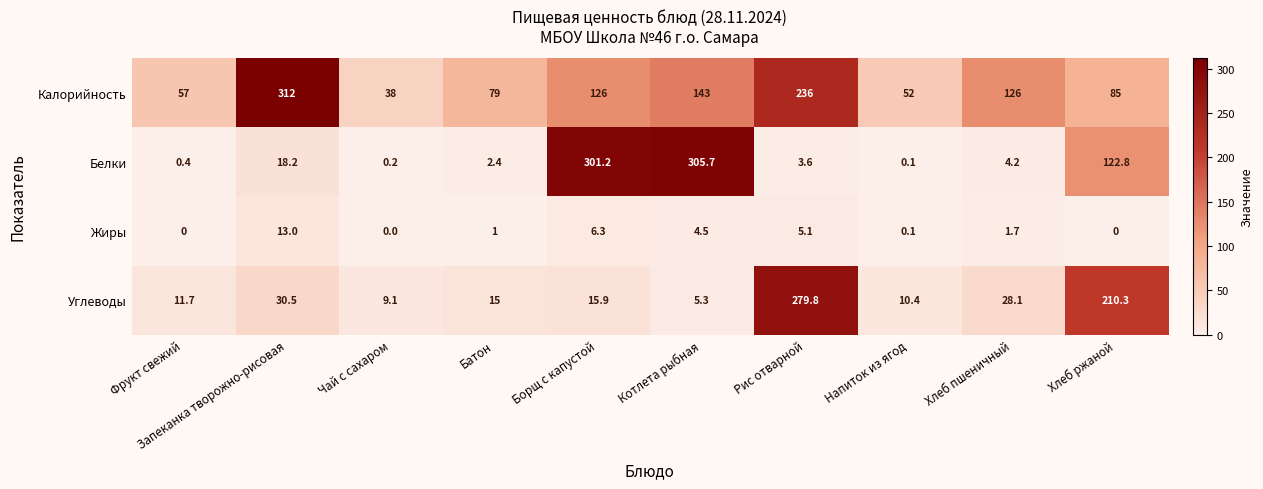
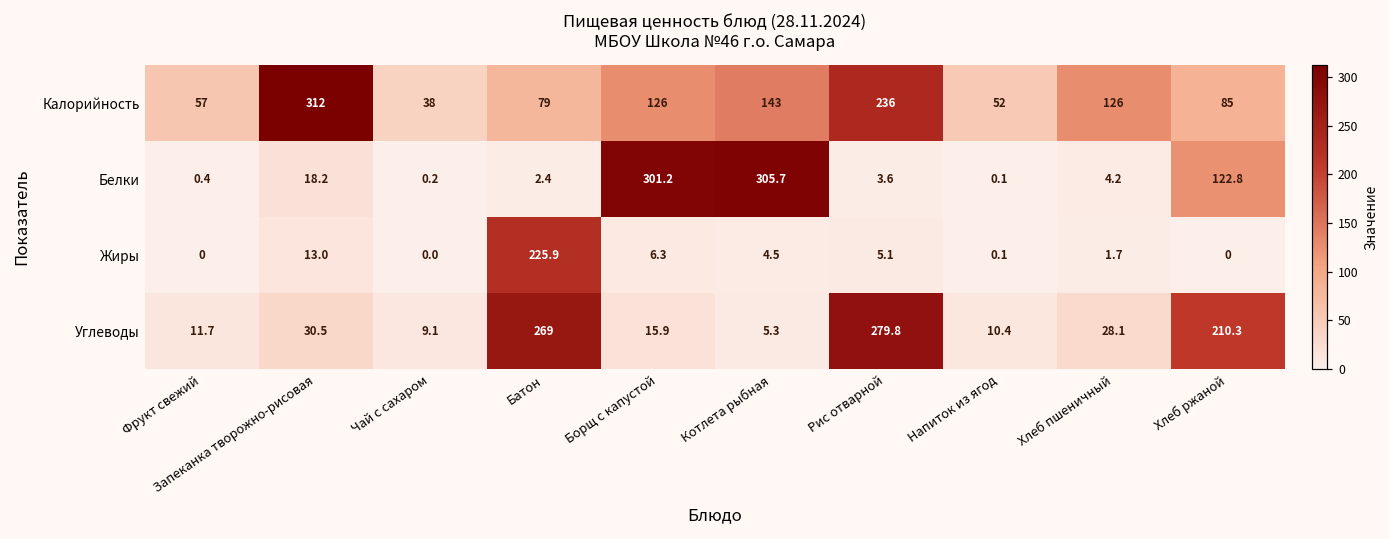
  {
    "Калорийность": {
      "Фрукт свежий": 57,
      "Запеканка творожно-рисовая": 312,
      "Чай с сахаром": 38,
      "Батон": 79,
      "Борщ с капустой": 126,
      "Котлета рыбная": 143,
      "Рис отварной": 236,
      "Напиток из ягод": 52,
      "Хлеб пшеничный": 126,
      "Хлеб ржаной": 85
    },
    "Белки": {
      "Фрукт свежий": 0.4,
      "Запеканка творожно-рисовая": 18.2,
      "Чай с сахаром": 0.2,
      "Батон": 2.4,
      "Борщ с капустой": 301.2,
      "Котлета рыбная": 305.7,
      "Рис отварной": 3.6,
      "Напиток из ягод": 0.1,
      "Хлеб пшеничный": 4.2,
      "Хлеб ржаной": 122.8
    },
    "Жиры": {
      "Фрукт свежий": 0,
      "Запеканка творожно-рисовая": 13.0,
      "Чай с сахаром": 0.0,
-     "Батон": 1,
+     "Батон": 225.9,
      "Борщ с капустой": 6.3,
      "Котлета рыбная": 4.5,
      "Рис отварной": 5.1,
      "Напиток из ягод": 0.1,
      "Хлеб пшеничный": 1.7,
      "Хлеб ржаной": 0
    },
    "Углеводы": {
      "Фрукт свежий": 11.7,
      "Запеканка творожно-рисовая": 30.5,
      "Чай с сахаром": 9.1,
-     "Батон": 15,
+     "Батон": 269,
      "Борщ с капустой": 15.9,
      "Котлета рыбная": 5.3,
      "Рис отварной": 279.8,
      "Напиток из ягод": 10.4,
      "Хлеб пшеничный": 28.1,
      "Хлеб ржаной": 210.3
    }
  }
